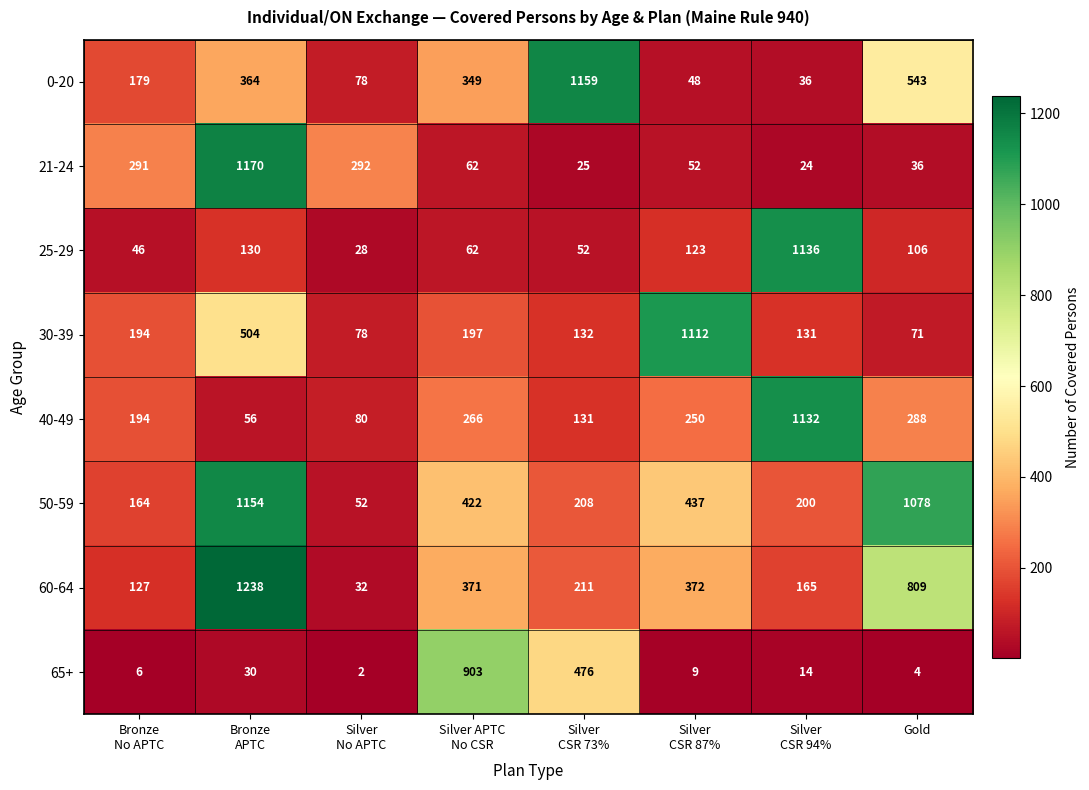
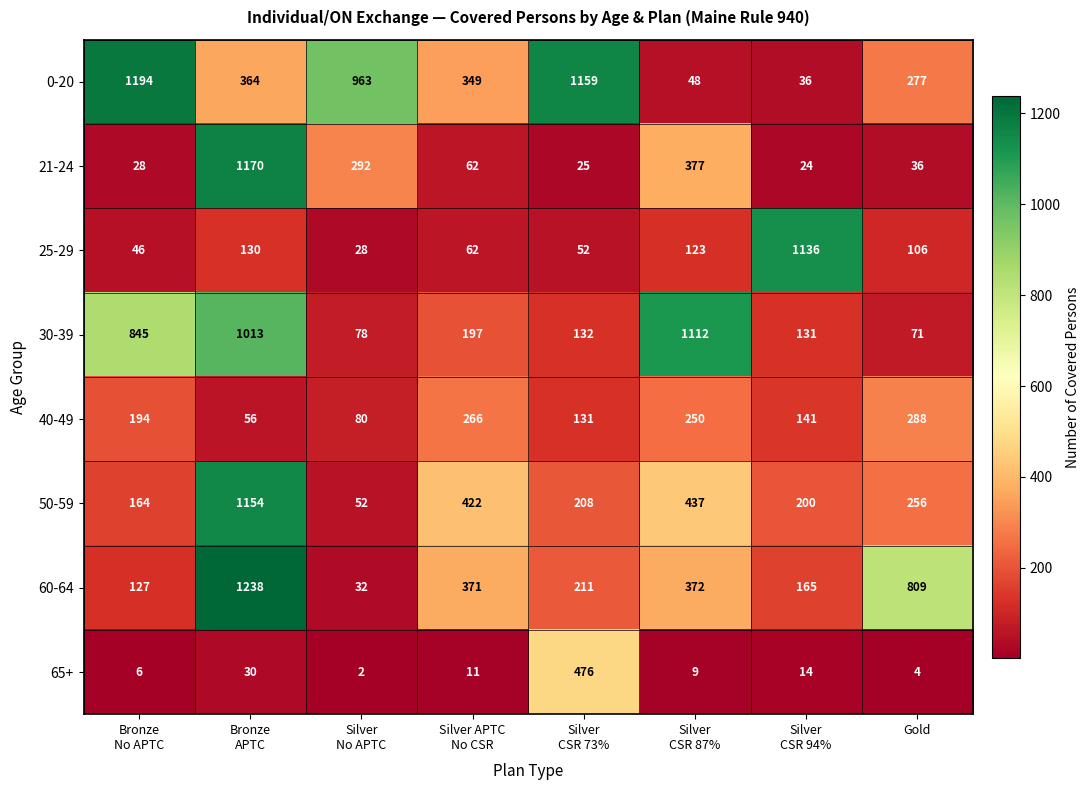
  {
    "0-20": {
-     "Bronze No APTC": 179,
+     "Bronze No APTC": 1194,
      "Bronze APTC": 364,
-     "Silver No APTC": 78,
+     "Silver No APTC": 963,
      "Silver APTC No CSR": 349,
      "Silver CSR 73%": 1159,
      "Silver CSR 87%": 48,
      "Silver CSR 94%": 36,
-     "Gold": 543
+     "Gold": 277
    },
    "21-24": {
-     "Bronze No APTC": 291,
+     "Bronze No APTC": 28,
      "Bronze APTC": 1170,
      "Silver No APTC": 292,
      "Silver APTC No CSR": 62,
      "Silver CSR 73%": 25,
-     "Silver CSR 87%": 52,
+     "Silver CSR 87%": 377,
      "Silver CSR 94%": 24,
      "Gold": 36
    },
    "25-29": {
      "Bronze No APTC": 46,
      "Bronze APTC": 130,
      "Silver No APTC": 28,
      "Silver APTC No CSR": 62,
      "Silver CSR 73%": 52,
      "Silver CSR 87%": 123,
      "Silver CSR 94%": 1136,
      "Gold": 106
    },
    "30-39": {
-     "Bronze No APTC": 194,
-     "Bronze APTC": 504,
+     "Bronze No APTC": 845,
+     "Bronze APTC": 1013,
      "Silver No APTC": 78,
      "Silver APTC No CSR": 197,
      "Silver CSR 73%": 132,
      "Silver CSR 87%": 1112,
      "Silver CSR 94%": 131,
      "Gold": 71
    },
    "40-49": {
      "Bronze No APTC": 194,
      "Bronze APTC": 56,
      "Silver No APTC": 80,
      "Silver APTC No CSR": 266,
      "Silver CSR 73%": 131,
      "Silver CSR 87%": 250,
-     "Silver CSR 94%": 1132,
+     "Silver CSR 94%": 141,
      "Gold": 288
    },
    "50-59": {
      "Bronze No APTC": 164,
      "Bronze APTC": 1154,
      "Silver No APTC": 52,
      "Silver APTC No CSR": 422,
      "Silver CSR 73%": 208,
      "Silver CSR 87%": 437,
      "Silver CSR 94%": 200,
-     "Gold": 1078
+     "Gold": 256
    },
    "60-64": {
      "Bronze No APTC": 127,
      "Bronze APTC": 1238,
      "Silver No APTC": 32,
      "Silver APTC No CSR": 371,
      "Silver CSR 73%": 211,
      "Silver CSR 87%": 372,
      "Silver CSR 94%": 165,
      "Gold": 809
    },
    "65+": {
      "Bronze No APTC": 6,
      "Bronze APTC": 30,
      "Silver No APTC": 2,
-     "Silver APTC No CSR": 903,
+     "Silver APTC No CSR": 11,
      "Silver CSR 73%": 476,
      "Silver CSR 87%": 9,
      "Silver CSR 94%": 14,
      "Gold": 4
    }
  }
